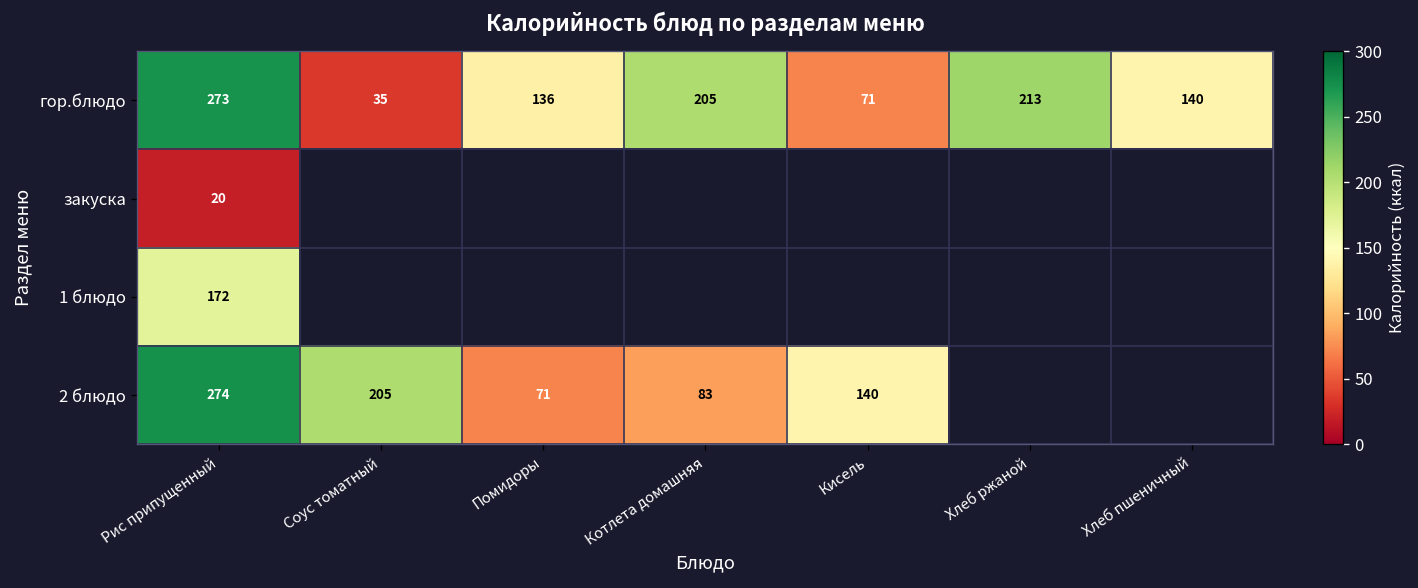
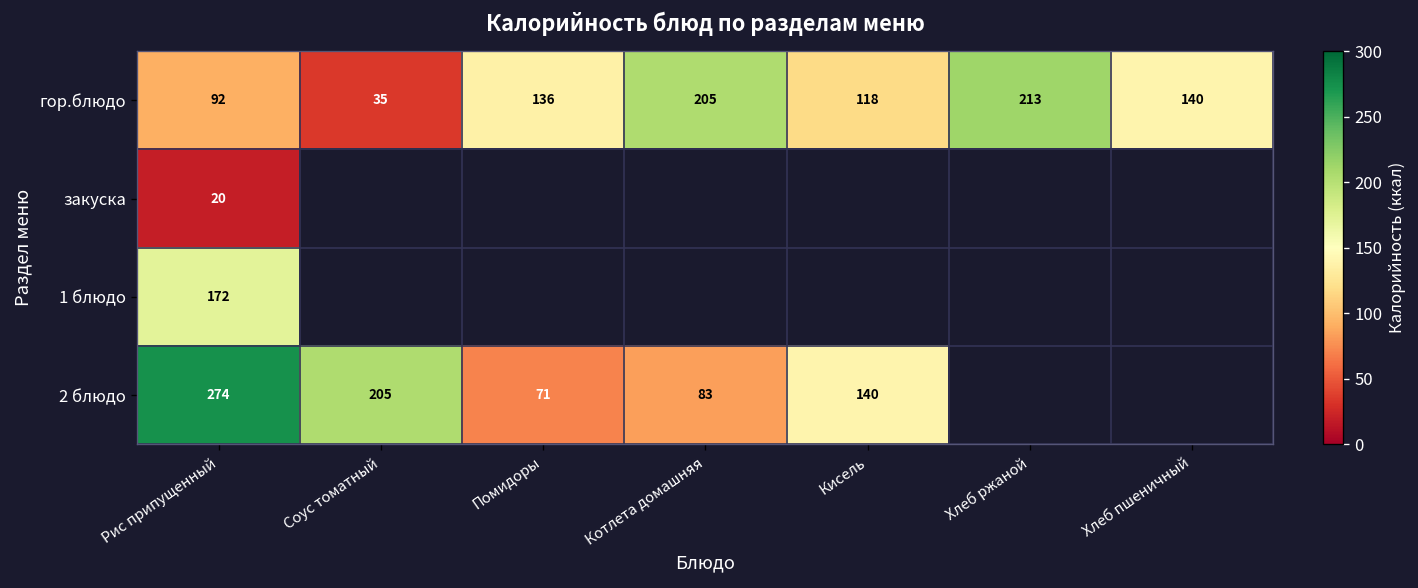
  {
    "гор.блюдо": {
-     "Рис припущенный": 273,
+     "Рис припущенный": 92,
      "Соус томатный": 35,
      "Помидоры": 136,
      "Котлета домашняя": 205,
-     "Кисель": 71,
+     "Кисель": 118,
      "Хлеб ржаной": 213,
      "Хлеб пшеничный": 140
    },
    "закуска": {
      "Рис припущенный": 20
    },
    "1 блюдо": {
      "Рис припущенный": 172
    },
    "2 блюдо": {
      "Рис припущенный": 274,
      "Соус томатный": 205,
      "Помидоры": 71,
      "Котлета домашняя": 83,
      "Кисель": 140
    }
  }
